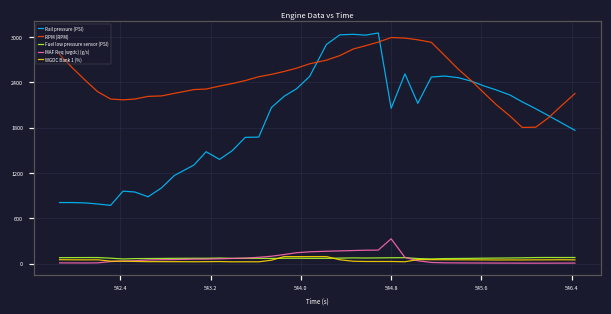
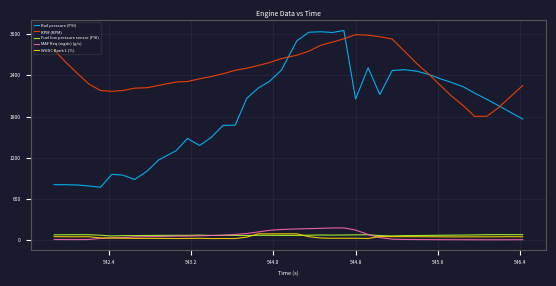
  {
    "Rail pressure (PSI)": {
      "544.8": 2100
    },
    "RPM (RPM)": {
      "544.8": 3000
    },
    "Fuel low pressure sensor (PSI)": {
      "544.8": 100
    },
    "MAF Req (wgdc) (g/s)": {
-     "544.8": 300
+     "544.8": 100
    },
    "WGDC Bank 1 (%)": {
      "544.8": 0
    }
  }
